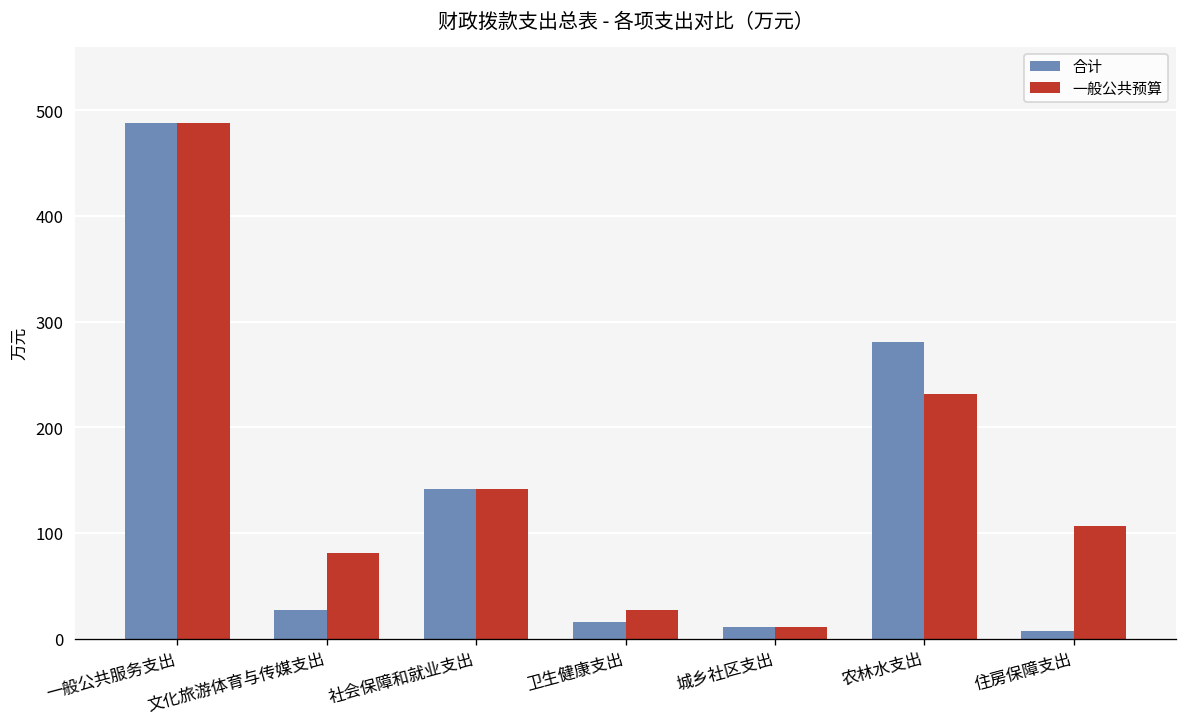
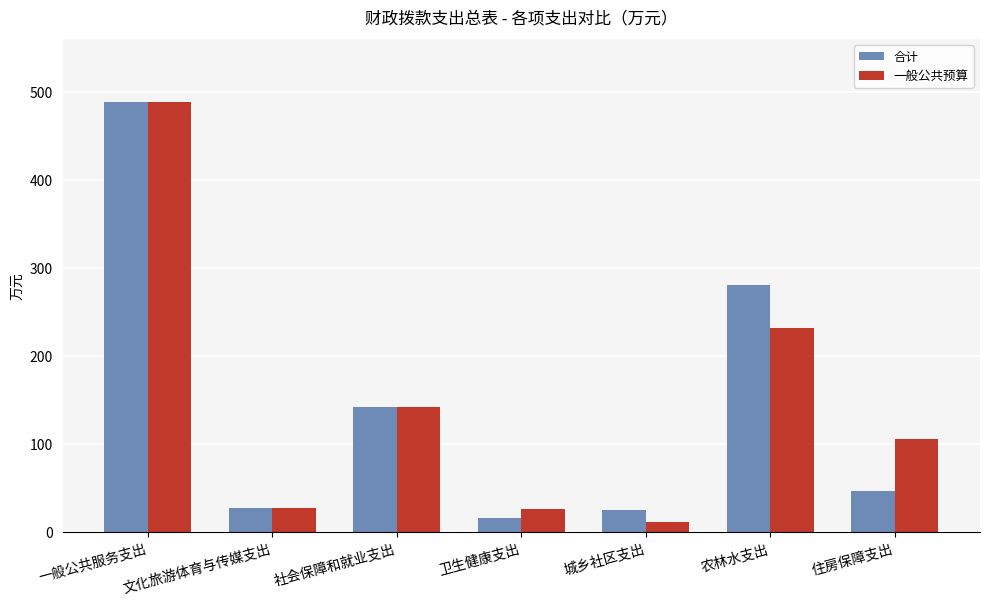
  {
    "合计": {
      "一般公共服务支出": 490,
      "文化旅游体育与传媒支出": 30,
      "社会保障和就业支出": 140,
      "卫生健康支出": 20,
-     "城乡社区支出": 10,
+     "城乡社区支出": 30,
      "农林水支出": 280,
-     "住房保障支出": 10
+     "住房保障支出": 50
    },
    "一般公共预算": {
      "一般公共服务支出": 490,
-     "文化旅游体育与传媒支出": 80,
+     "文化旅游体育与传媒支出": 30,
      "社会保障和就业支出": 140,
      "卫生健康支出": 30,
      "城乡社区支出": 10,
      "农林水支出": 230,
      "住房保障支出": 110
    }
  }
